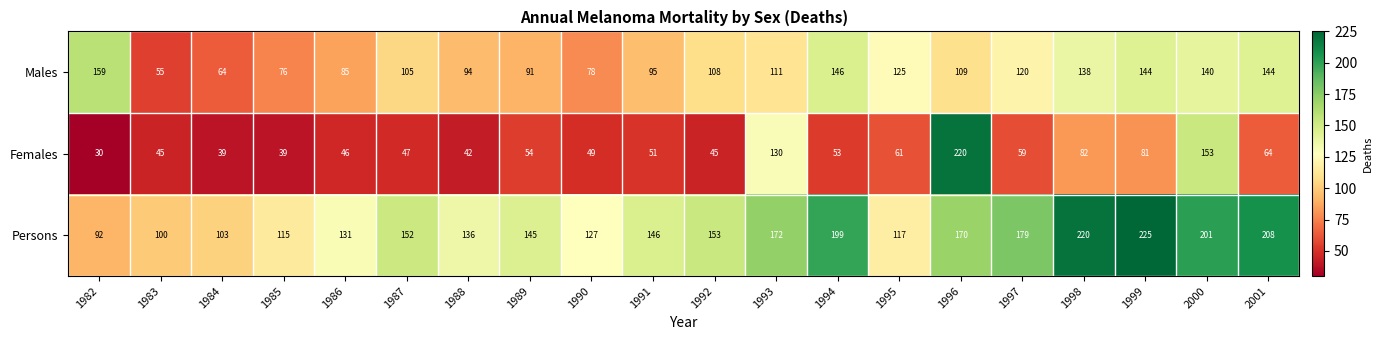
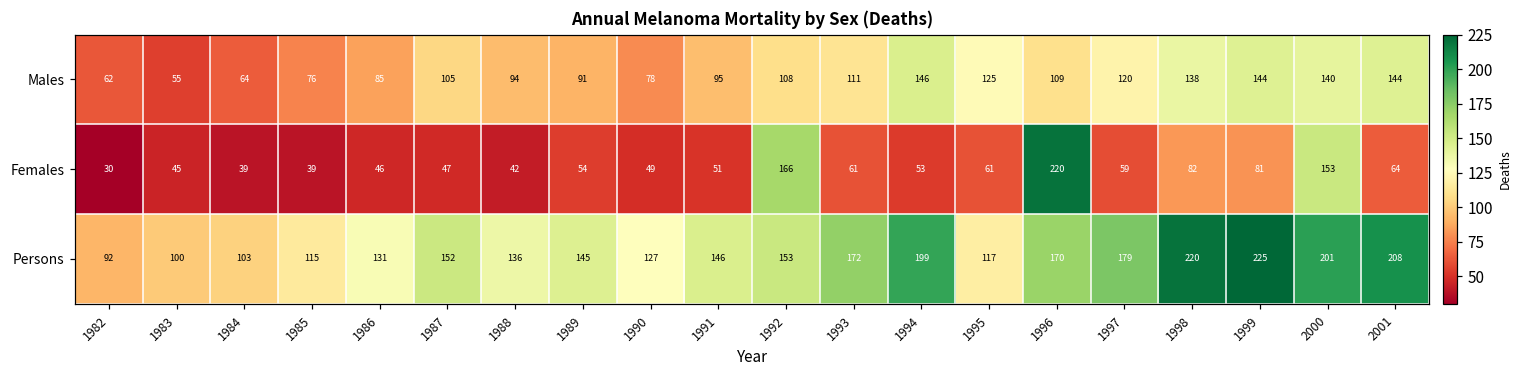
  {
    "Males": {
-     "1982": 159,
+     "1982": 62,
      "1983": 55,
      "1984": 64,
      "1985": 76,
      "1986": 85,
      "1987": 105,
      "1988": 94,
      "1989": 91,
      "1990": 78,
      "1991": 95,
      "1992": 108,
      "1993": 111,
      "1994": 146,
      "1995": 125,
      "1996": 109,
      "1997": 120,
      "1998": 138,
      "1999": 144,
      "2000": 140,
      "2001": 144
    },
    "Females": {
      "1982": 30,
      "1983": 45,
      "1984": 39,
      "1985": 39,
      "1986": 46,
      "1987": 47,
      "1988": 42,
      "1989": 54,
      "1990": 49,
      "1991": 51,
-     "1992": 45,
-     "1993": 130,
+     "1992": 166,
+     "1993": 61,
      "1994": 53,
      "1995": 61,
      "1996": 220,
      "1997": 59,
      "1998": 82,
      "1999": 81,
      "2000": 153,
      "2001": 64
    },
    "Persons": {
      "1982": 92,
      "1983": 100,
      "1984": 103,
      "1985": 115,
      "1986": 131,
      "1987": 152,
      "1988": 136,
      "1989": 145,
      "1990": 127,
      "1991": 146,
      "1992": 153,
      "1993": 172,
      "1994": 199,
      "1995": 117,
      "1996": 170,
      "1997": 179,
      "1998": 220,
      "1999": 225,
      "2000": 201,
      "2001": 208
    }
  }
